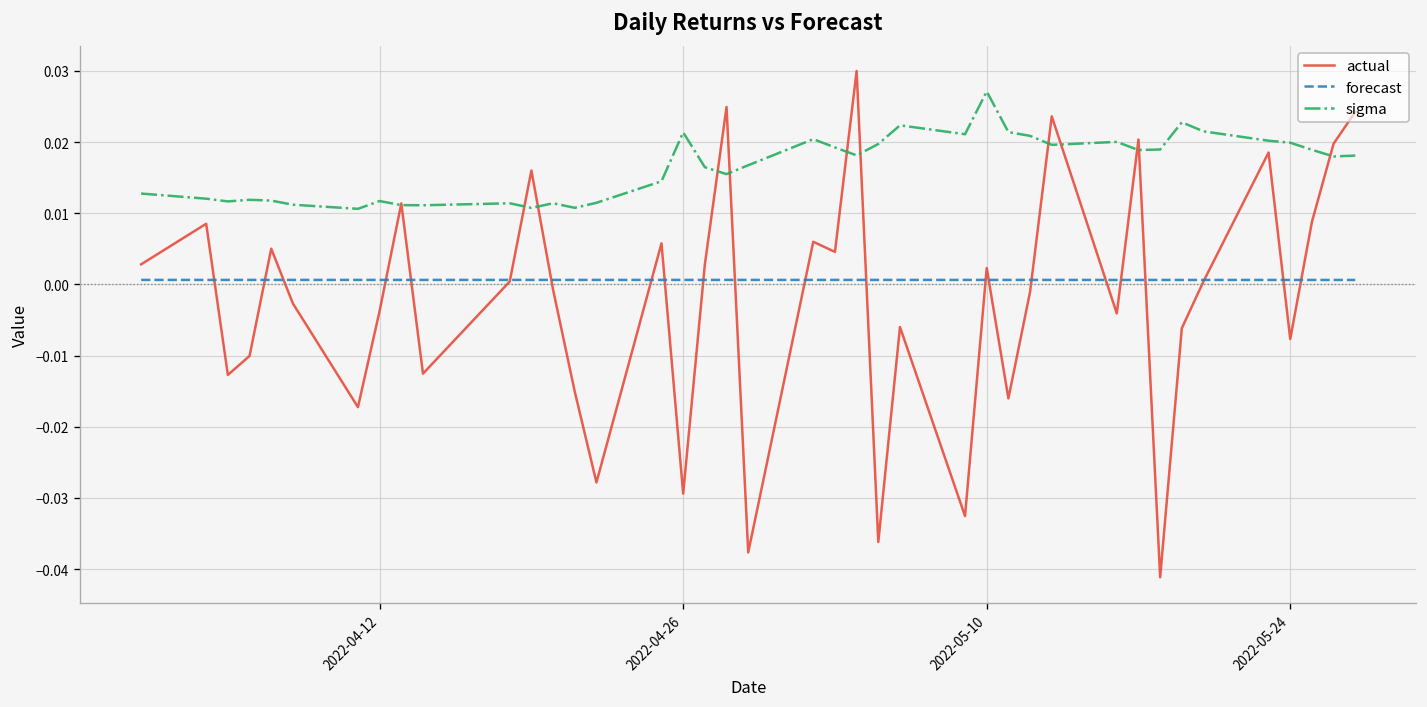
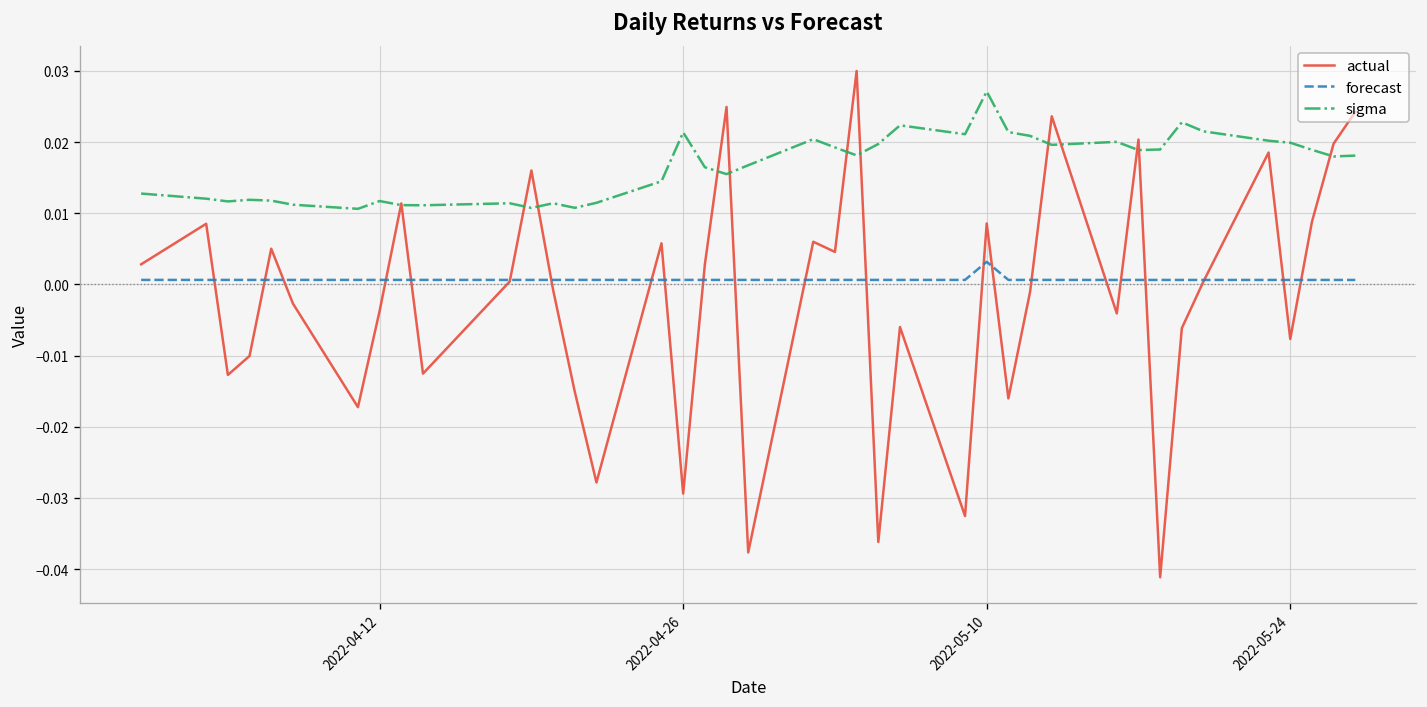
  {
    "actual": {
      "2022-04-12": -0.004,
      "2022-04-26": -0.029,
-     "2022-05-10": 0.002,
+     "2022-05-10": 0.009,
      "2022-05-24": -0.008
    },
    "forecast": {
      "2022-04-12": 0.001,
      "2022-04-26": 0.001,
-     "2022-05-10": 0.001,
+     "2022-05-10": 0.003,
      "2022-05-24": 0.001
    },
    "sigma": {
      "2022-04-12": 0.012,
      "2022-04-26": 0.021,
      "2022-05-10": 0.027,
      "2022-05-24": 0.020
    }
  }
